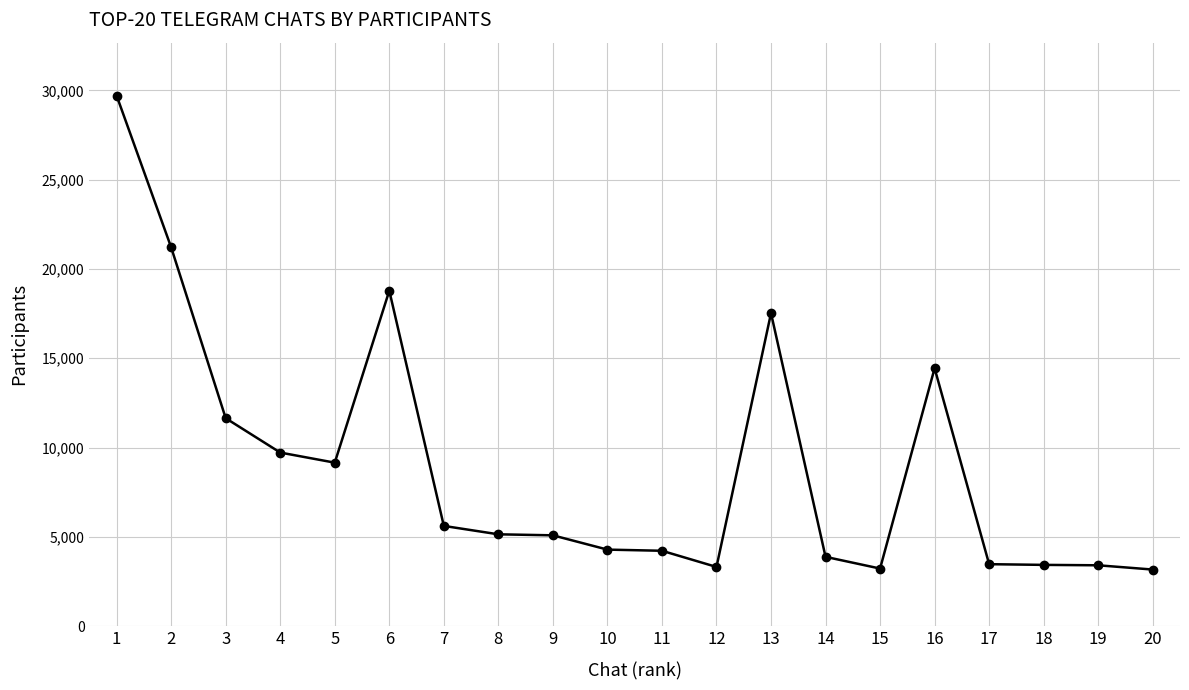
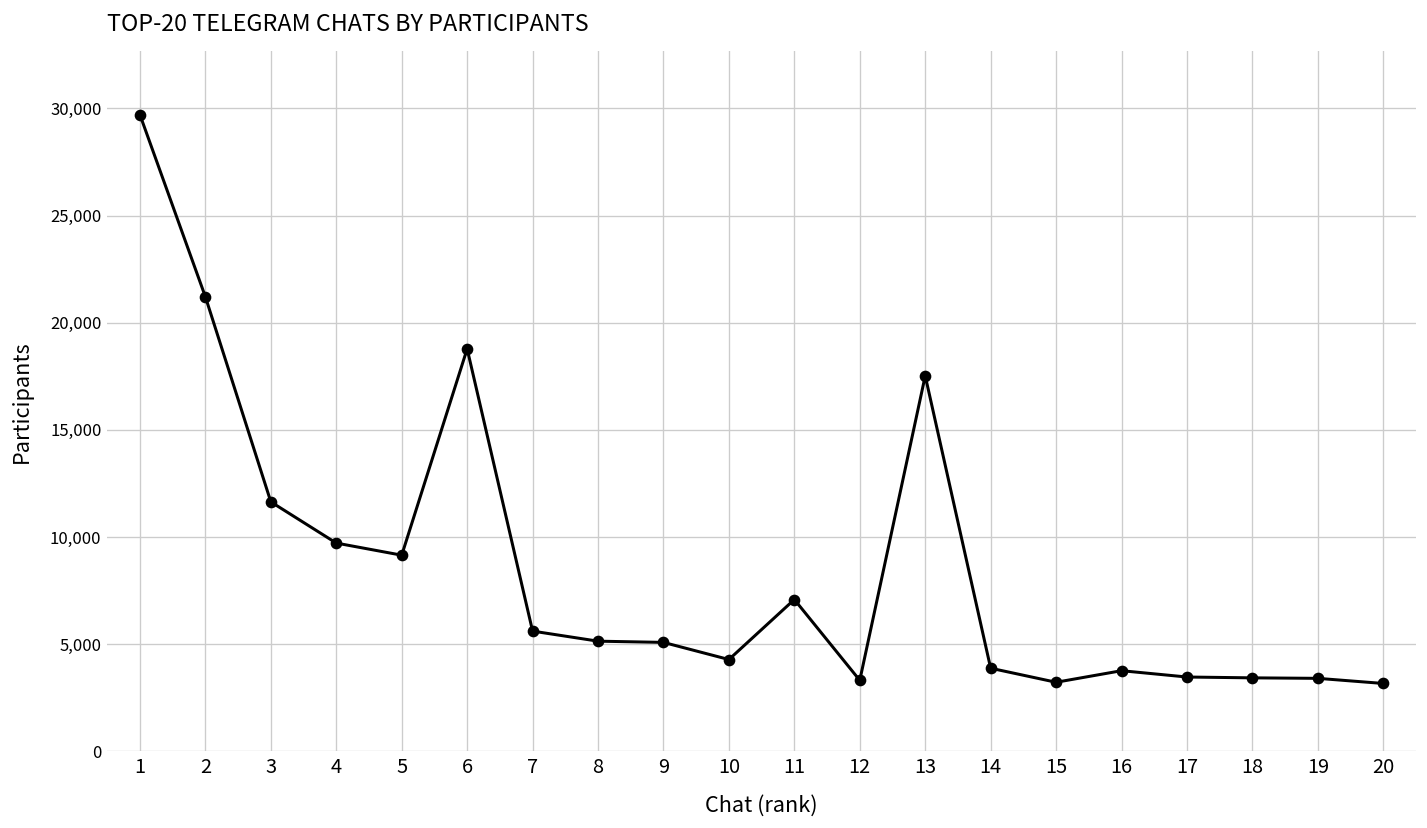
  {
    "1": "29,700",
    "2": "21,200",
    "3": "11,600",
    "4": "9,700",
    "5": "9,200",
    "6": "18,800",
    "7": "5,600",
    "8": "5,100",
    "9": "5,100",
    "10": "4,300",
-   "11": "4,200",
+   "11": "7,100",
    "12": "3,300",
    "13": "17,500",
    "14": "3,900",
    "15": "3,200",
-   "16": "14,400",
+   "16": "3,800",
    "17": "3,500",
    "18": "3,400",
    "19": "3,400",
    "20": "3,200"
  }
